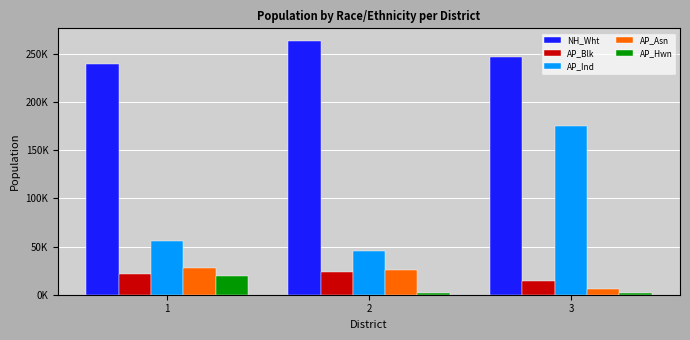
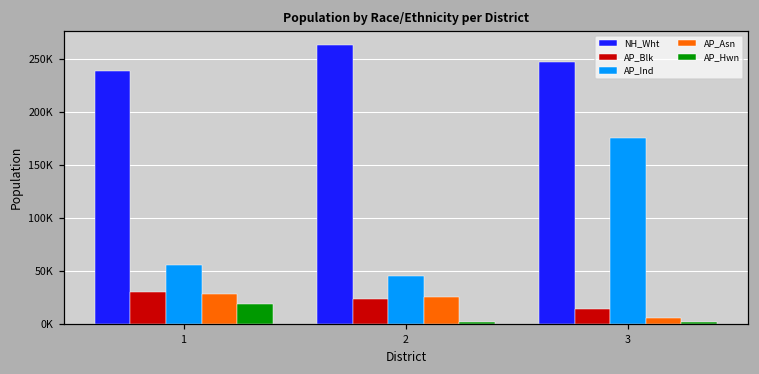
  {
    "NH_Wht": {
      "1": 240000,
      "2": 260000,
      "3": 250000
    },
    "AP_Blk": {
-     "1": 20000,
+     "1": 30000,
      "2": 20000,
      "3": 10000
    },
    "AP_Ind": {
      "1": 60000,
      "2": 50000,
      "3": 180000
    },
    "AP_Asn": {
      "1": 30000,
      "2": 30000,
      "3": 10000
    },
    "AP_Hwn": {
      "1": 20000
    }
  }
